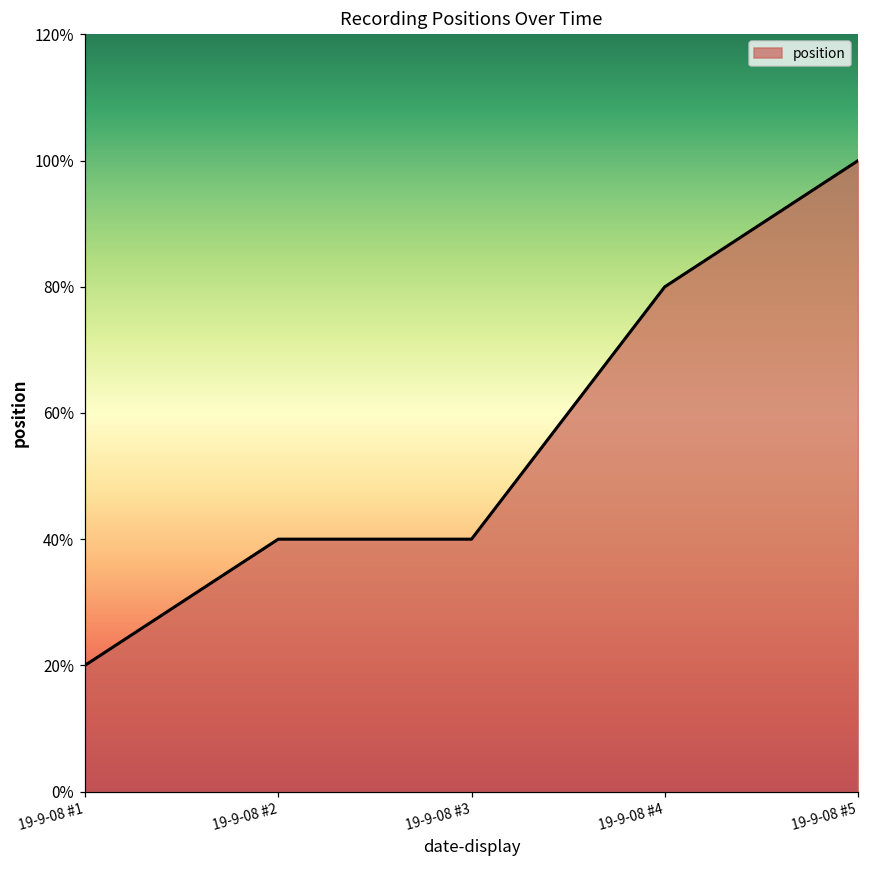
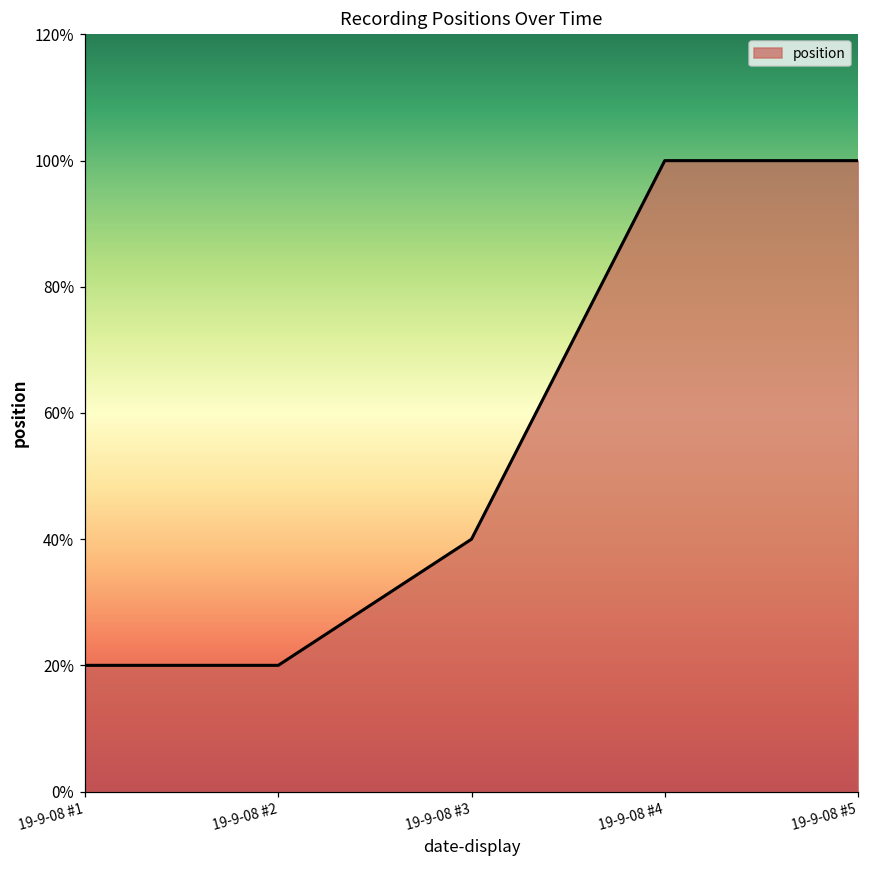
  {
    "19-9-08 #1": "20%",
-   "19-9-08 #2": "40%",
+   "19-9-08 #2": "20%",
    "19-9-08 #3": "40%",
-   "19-9-08 #4": "80%",
+   "19-9-08 #4": "100%",
    "19-9-08 #5": "100%"
  }
